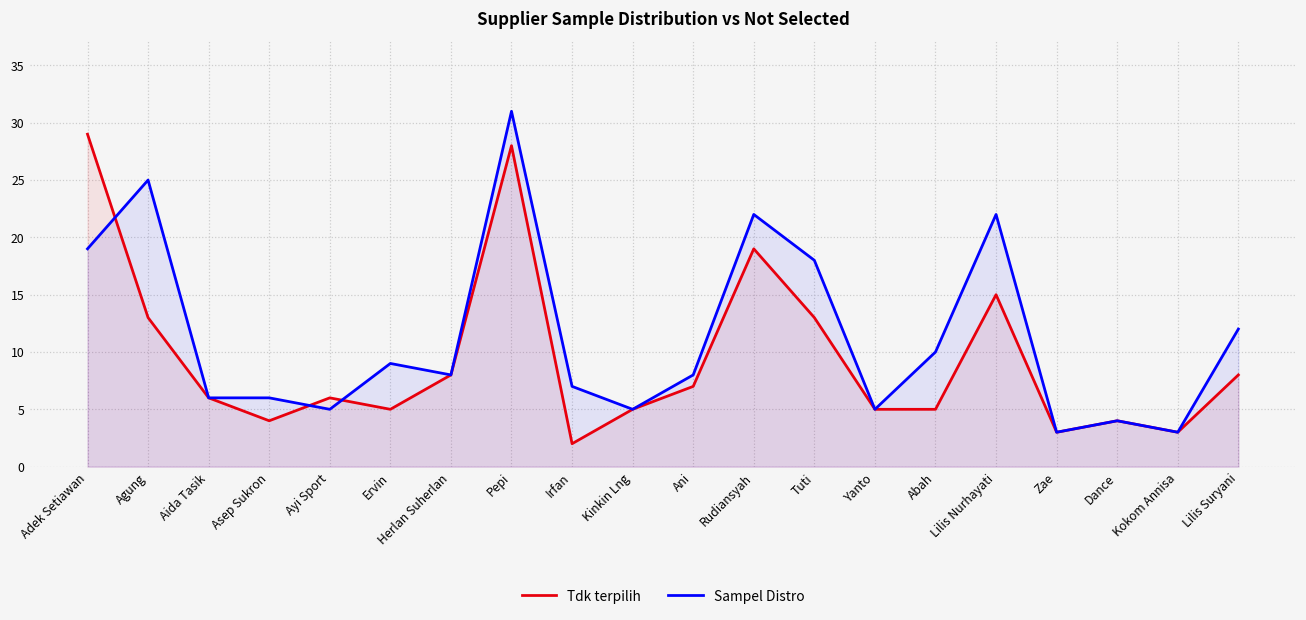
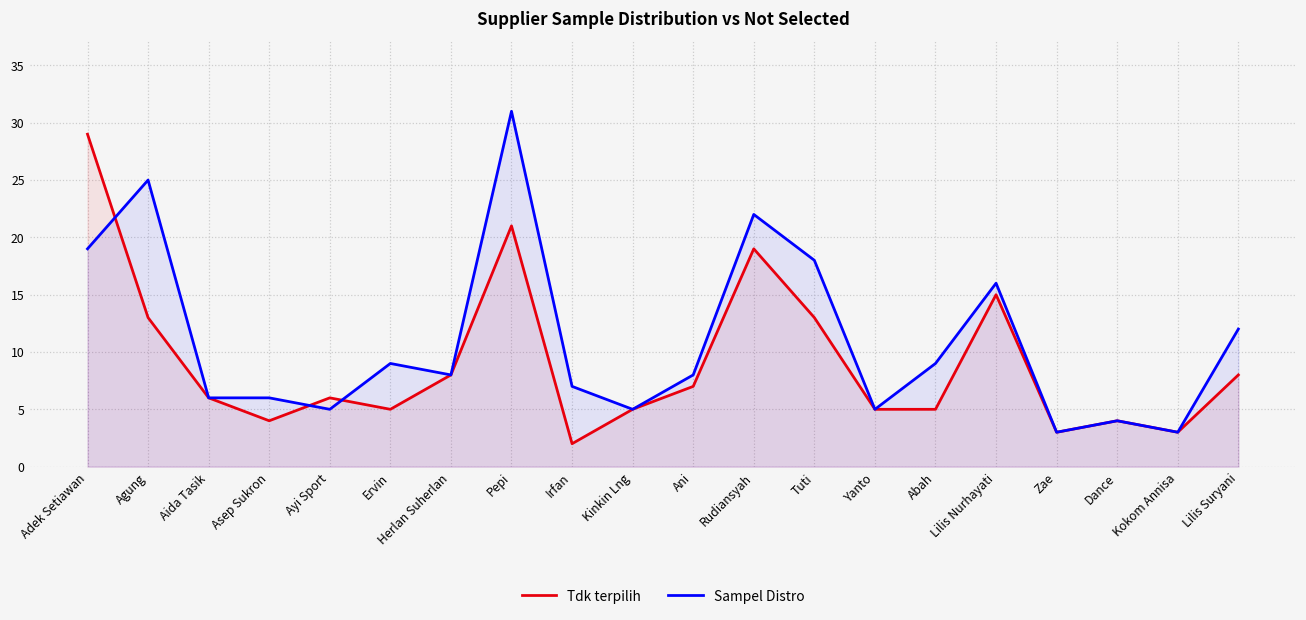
  {
    "Tdk terpilih": {
      "Adek Setiawan": 29,
      "Agung": 13,
      "Asep Sukron": 4,
      "Ayi Sport": 6,
      "Ervin": 5,
-     "Pepi": 28,
+     "Pepi": 21,
      "Irfan": 2,
      "Ani": 7,
      "Rudiansyah": 19,
      "Tuti": 13,
      "Abah": 5,
      "Lilis Nurhayati": 15,
      "Lilis Suryani": 8
    },
    "Sampel Distro": {
      "Adek Setiawan": 19,
      "Agung": 25,
      "Asep Sukron": 6,
      "Ayi Sport": 5,
      "Ervin": 9,
      "Pepi": 31,
      "Irfan": 7,
      "Ani": 8,
      "Rudiansyah": 22,
      "Tuti": 18,
-     "Abah": 10,
-     "Lilis Nurhayati": 22,
+     "Abah": 9,
+     "Lilis Nurhayati": 16,
      "Lilis Suryani": 12
    }
  }
